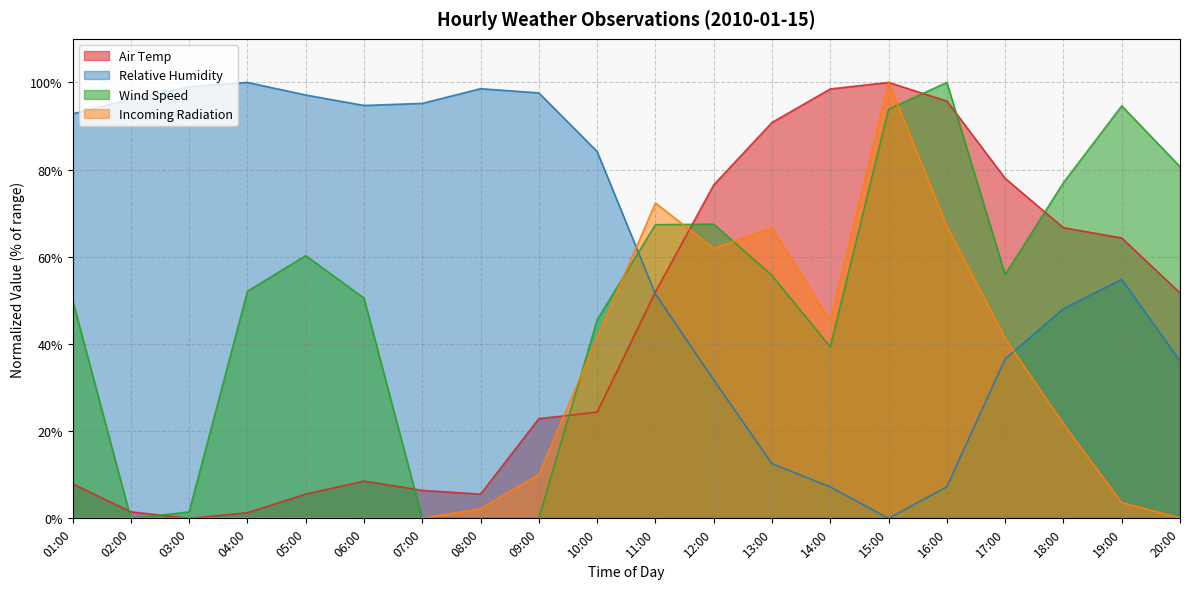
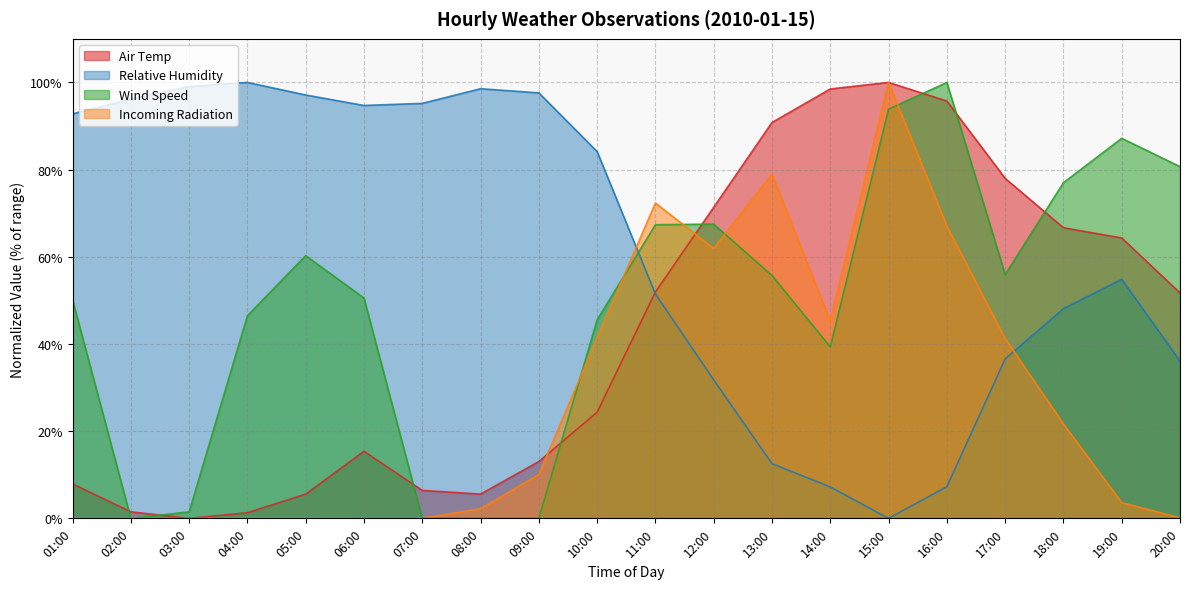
  {
    "Air Temp": {
      "01:00": "8%",
      "02:00": "1%",
      "04:00": "1%",
      "05:00": "6%",
-     "06:00": "9%",
+     "06:00": "15%",
      "07:00": "6%",
      "08:00": "6%",
-     "09:00": "23%",
+     "09:00": "13%",
      "10:00": "24%",
-     "12:00": "76%",
+     "12:00": "71%",
      "13:00": "91%",
      "14:00": "99%",
      "16:00": "96%",
      "17:00": "78%",
      "18:00": "67%",
      "19:00": "64%",
      "20:00": "52%"
    },
    "Relative Humidity": {
      "01:00": "93%",
      "04:00": "100%",
      "05:00": "97%",
      "06:00": "95%",
      "07:00": "95%",
      "08:00": "99%",
      "09:00": "98%",
      "10:00": "84%",
      "12:00": "32%",
      "13:00": "13%",
      "14:00": "7%",
      "15:00": "0%",
      "16:00": "7%",
      "17:00": "37%",
      "18:00": "48%",
      "19:00": "55%",
      "20:00": "36%"
    },
    "Wind Speed": {
      "01:00": "50%",
      "03:00": "1%",
-     "04:00": "52%",
+     "04:00": "46%",
      "05:00": "60%",
      "06:00": "51%",
      "08:00": "0%",
      "09:00": "0%",
      "10:00": "46%",
      "11:00": "67%",
      "12:00": "68%",
      "13:00": "56%",
      "14:00": "39%",
      "15:00": "94%",
      "16:00": "100%",
      "17:00": "56%",
      "18:00": "77%",
-     "19:00": "95%",
+     "19:00": "87%",
      "20:00": "81%"
    },
    "Incoming Radiation": {
      "01:00": "0%",
      "04:00": "0%",
      "05:00": "0%",
      "06:00": "0%",
      "08:00": "2%",
      "09:00": "10%",
      "10:00": "41%",
      "11:00": "72%",
      "12:00": "62%",
-     "13:00": "67%",
+     "13:00": "79%",
      "14:00": "45%",
      "16:00": "67%",
      "17:00": "41%",
      "18:00": "22%",
      "19:00": "4%",
      "20:00": "0%"
    }
  }
